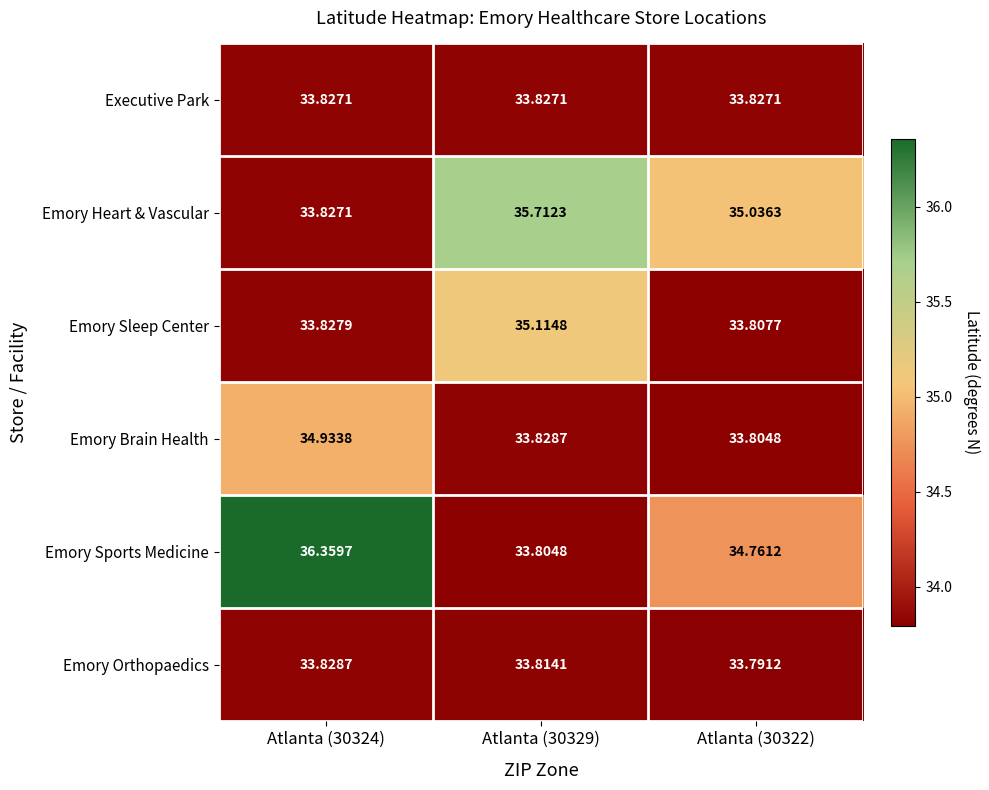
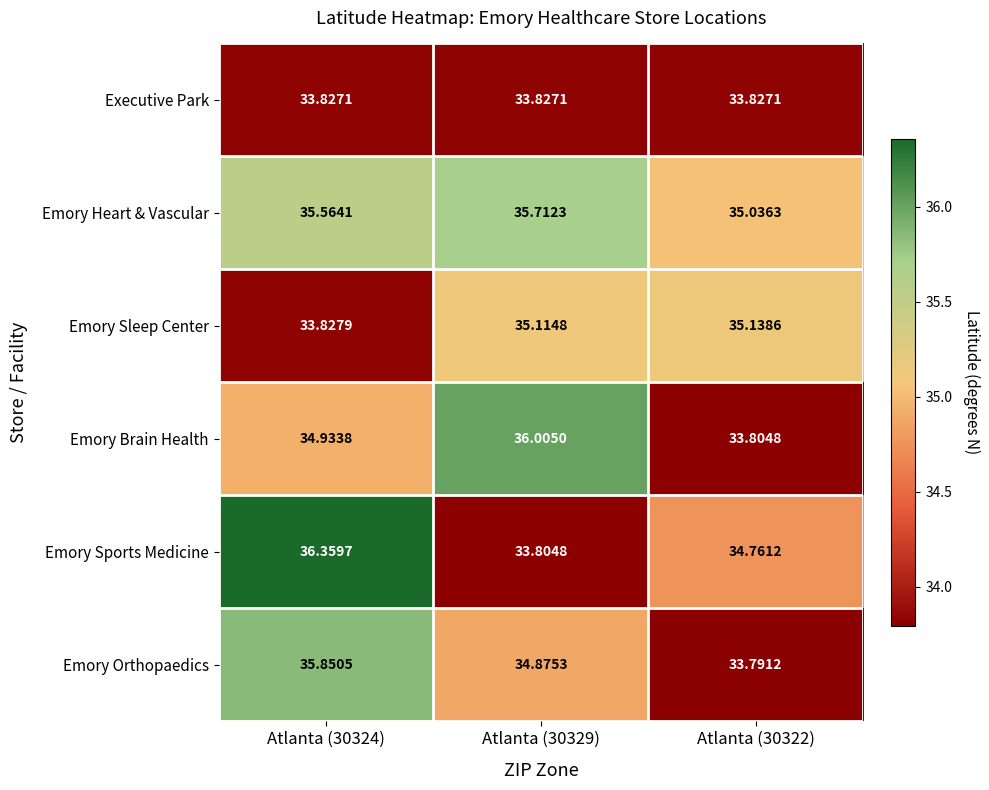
  {
    "Executive Park": {
      "Atlanta (30324)": 33.8271,
      "Atlanta (30329)": 33.8271,
      "Atlanta (30322)": 33.8271
    },
    "Emory Heart & Vascular": {
-     "Atlanta (30324)": 33.8271,
+     "Atlanta (30324)": 35.5641,
      "Atlanta (30329)": 35.7123,
      "Atlanta (30322)": 35.0363
    },
    "Emory Sleep Center": {
      "Atlanta (30324)": 33.8279,
      "Atlanta (30329)": 35.1148,
-     "Atlanta (30322)": 33.8077
+     "Atlanta (30322)": 35.1386
    },
    "Emory Brain Health": {
      "Atlanta (30324)": 34.9338,
-     "Atlanta (30329)": 33.8287,
+     "Atlanta (30329)": 36.0050,
      "Atlanta (30322)": 33.8048
    },
    "Emory Sports Medicine": {
      "Atlanta (30324)": 36.3597,
      "Atlanta (30329)": 33.8048,
      "Atlanta (30322)": 34.7612
    },
    "Emory Orthopaedics": {
-     "Atlanta (30324)": 33.8287,
-     "Atlanta (30329)": 33.8141,
+     "Atlanta (30324)": 35.8505,
+     "Atlanta (30329)": 34.8753,
      "Atlanta (30322)": 33.7912
    }
  }
